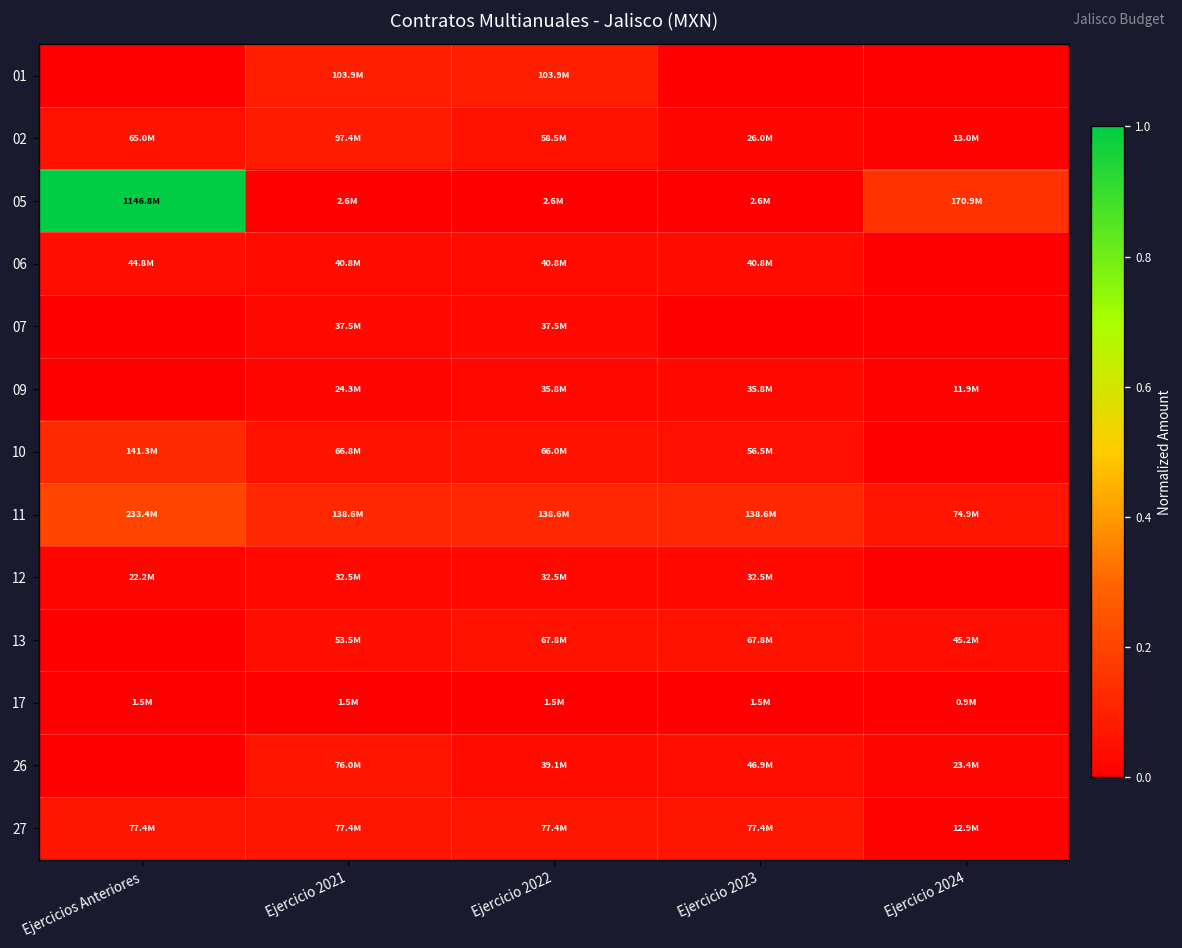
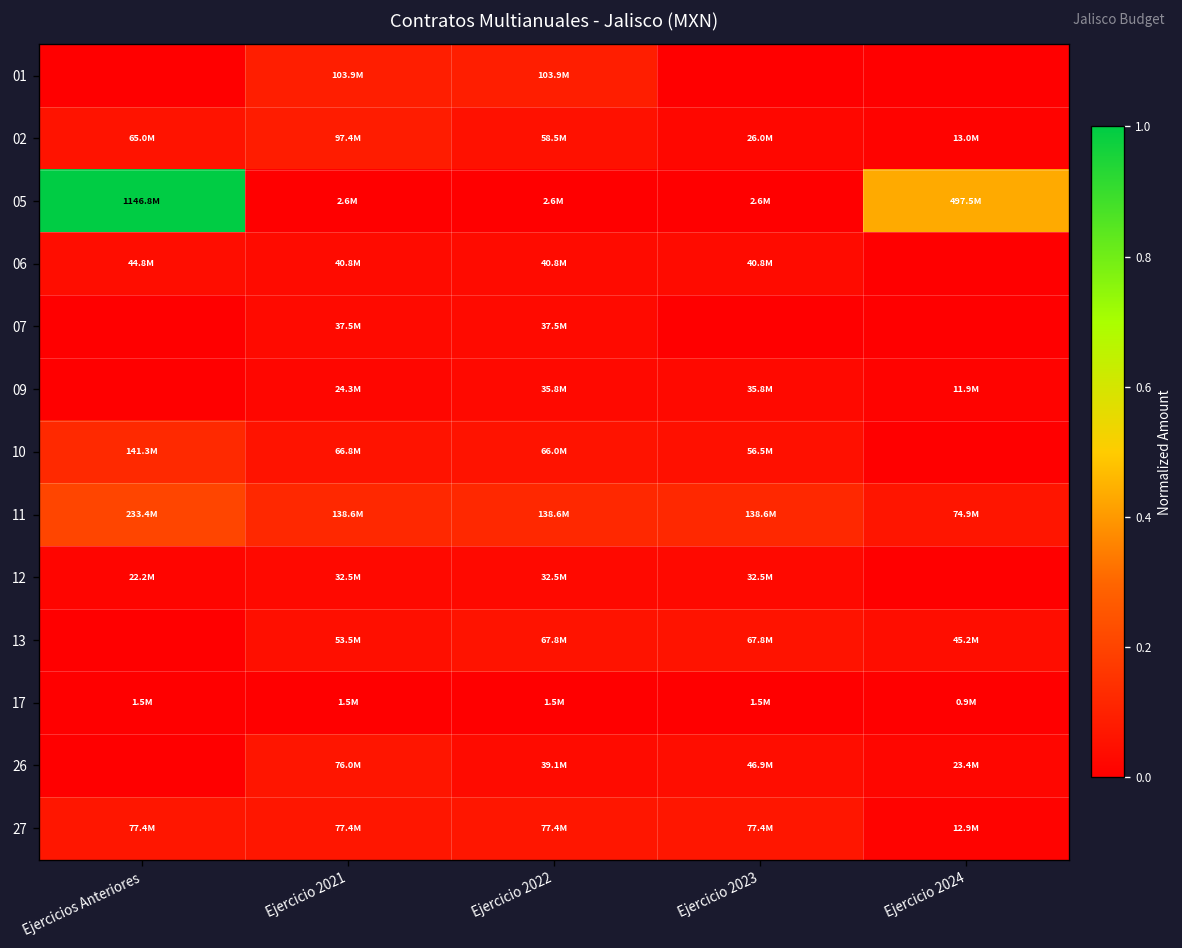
  {
    "01": {
      "Ejercicio 2021": "103.9M",
      "Ejercicio 2022": "103.9M"
    },
    "02": {
      "Ejercicios Anteriores": "65.0M",
      "Ejercicio 2021": "97.4M",
      "Ejercicio 2022": "58.5M",
      "Ejercicio 2023": "26.0M",
      "Ejercicio 2024": "13.0M"
    },
    "05": {
      "Ejercicios Anteriores": "1146.8M",
      "Ejercicio 2021": "2.6M",
      "Ejercicio 2022": "2.6M",
      "Ejercicio 2023": "2.6M",
-     "Ejercicio 2024": "170.9M"
+     "Ejercicio 2024": "497.5M"
    },
    "06": {
      "Ejercicios Anteriores": "44.8M",
      "Ejercicio 2021": "40.8M",
      "Ejercicio 2022": "40.8M",
      "Ejercicio 2023": "40.8M"
    },
    "07": {
      "Ejercicio 2021": "37.5M",
      "Ejercicio 2022": "37.5M"
    },
    "09": {
      "Ejercicio 2021": "24.3M",
      "Ejercicio 2022": "35.8M",
      "Ejercicio 2023": "35.8M",
      "Ejercicio 2024": "11.9M"
    },
    "10": {
      "Ejercicios Anteriores": "141.3M",
      "Ejercicio 2021": "66.8M",
      "Ejercicio 2022": "66.0M",
      "Ejercicio 2023": "56.5M"
    },
    "11": {
      "Ejercicios Anteriores": "233.4M",
      "Ejercicio 2021": "138.6M",
      "Ejercicio 2022": "138.6M",
      "Ejercicio 2023": "138.6M",
      "Ejercicio 2024": "74.9M"
    },
    "12": {
      "Ejercicios Anteriores": "22.2M",
      "Ejercicio 2021": "32.5M",
      "Ejercicio 2022": "32.5M",
      "Ejercicio 2023": "32.5M"
    },
    "13": {
      "Ejercicio 2021": "53.5M",
      "Ejercicio 2022": "67.8M",
      "Ejercicio 2023": "67.8M",
      "Ejercicio 2024": "45.2M"
    },
    "17": {
      "Ejercicios Anteriores": "1.5M",
      "Ejercicio 2021": "1.5M",
      "Ejercicio 2022": "1.5M",
      "Ejercicio 2023": "1.5M",
      "Ejercicio 2024": "0.9M"
    },
    "26": {
      "Ejercicio 2021": "76.0M",
      "Ejercicio 2022": "39.1M",
      "Ejercicio 2023": "46.9M",
      "Ejercicio 2024": "23.4M"
    },
    "27": {
      "Ejercicios Anteriores": "77.4M",
      "Ejercicio 2021": "77.4M",
      "Ejercicio 2022": "77.4M",
      "Ejercicio 2023": "77.4M",
      "Ejercicio 2024": "12.9M"
    }
  }
